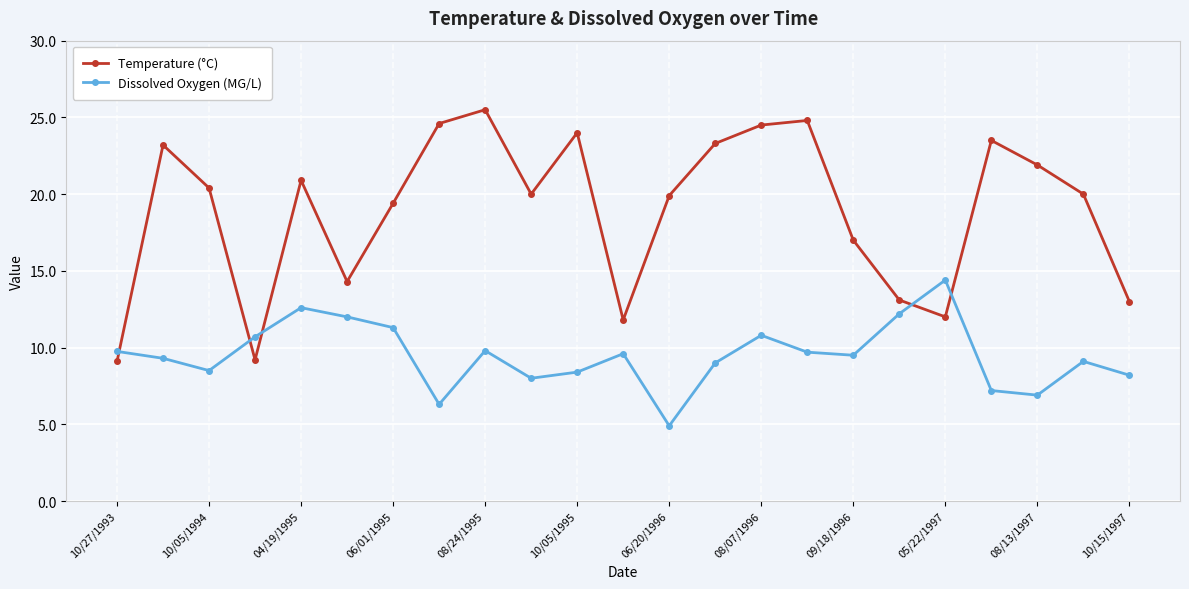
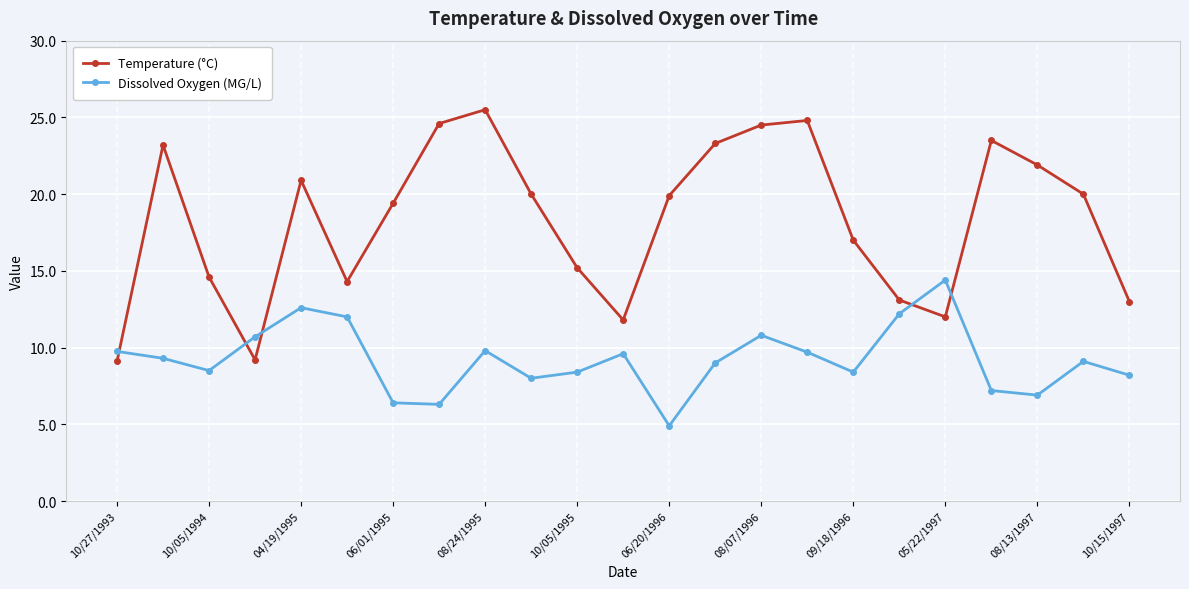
  {
    "Temperature (°C)": {
      "10/27/1993": 9.1,
-     "10/05/1994": 20.4,
+     "10/05/1994": 14.6,
      "04/19/1995": 20.9,
      "06/01/1995": 19.4,
      "08/24/1995": 25.5,
-     "10/05/1995": 24.0,
+     "10/05/1995": 15.2,
      "06/20/1996": 19.9,
      "08/07/1996": 24.5,
      "09/18/1996": 17.0,
      "05/22/1997": 12.0,
      "08/13/1997": 21.9,
      "10/15/1997": 13.0
    },
    "Dissolved Oxygen (MG/L)": {
      "10/27/1993": 9.8,
      "10/05/1994": 8.5,
      "04/19/1995": 12.6,
-     "06/01/1995": 11.3,
+     "06/01/1995": 6.4,
      "08/24/1995": 9.8,
      "10/05/1995": 8.4,
      "06/20/1996": 4.9,
      "08/07/1996": 10.8,
-     "09/18/1996": 9.5,
+     "09/18/1996": 8.4,
      "05/22/1997": 14.4,
      "08/13/1997": 6.9,
      "10/15/1997": 8.2
    }
  }
